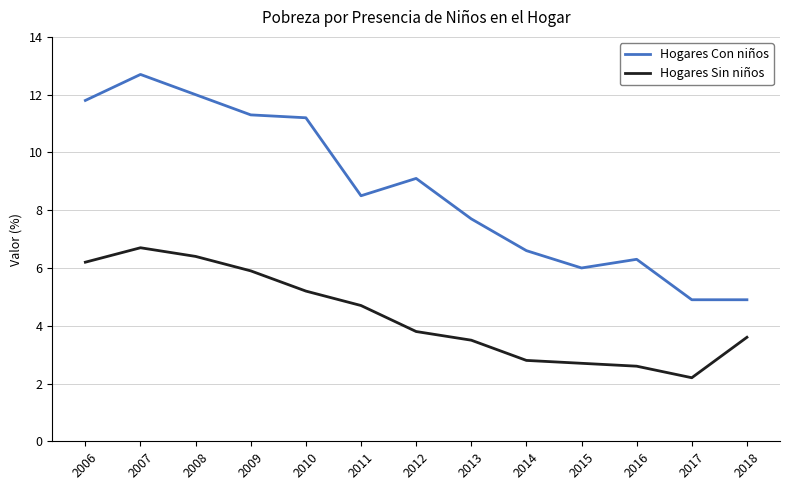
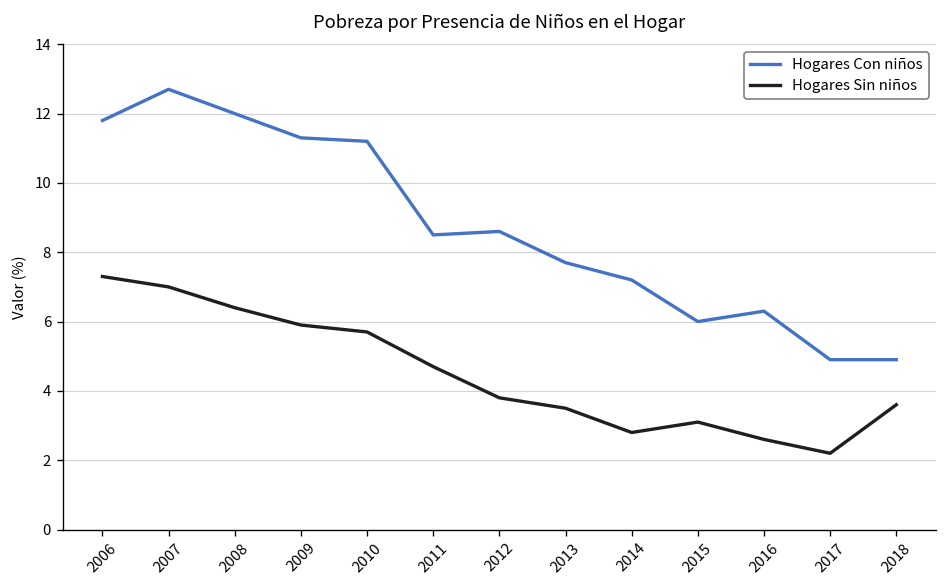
  {
    "Hogares Con niños": {
      "2006": 11.8,
      "2007": 12.7,
      "2008": 12.0,
      "2009": 11.3,
      "2010": 11.2,
      "2011": 8.5,
-     "2012": 9.1,
+     "2012": 8.6,
      "2013": 7.7,
-     "2014": 6.6,
+     "2014": 7.2,
      "2015": 6.0,
      "2016": 6.3,
      "2017": 4.9,
      "2018": 4.9
    },
    "Hogares Sin niños": {
-     "2006": 6.2,
-     "2007": 6.7,
+     "2006": 7.3,
+     "2007": 7.0,
      "2008": 6.4,
      "2009": 5.9,
-     "2010": 5.2,
+     "2010": 5.7,
      "2011": 4.7,
      "2012": 3.8,
      "2013": 3.5,
      "2014": 2.8,
-     "2015": 2.7,
+     "2015": 3.1,
      "2016": 2.6,
      "2017": 2.2,
      "2018": 3.6
    }
  }
